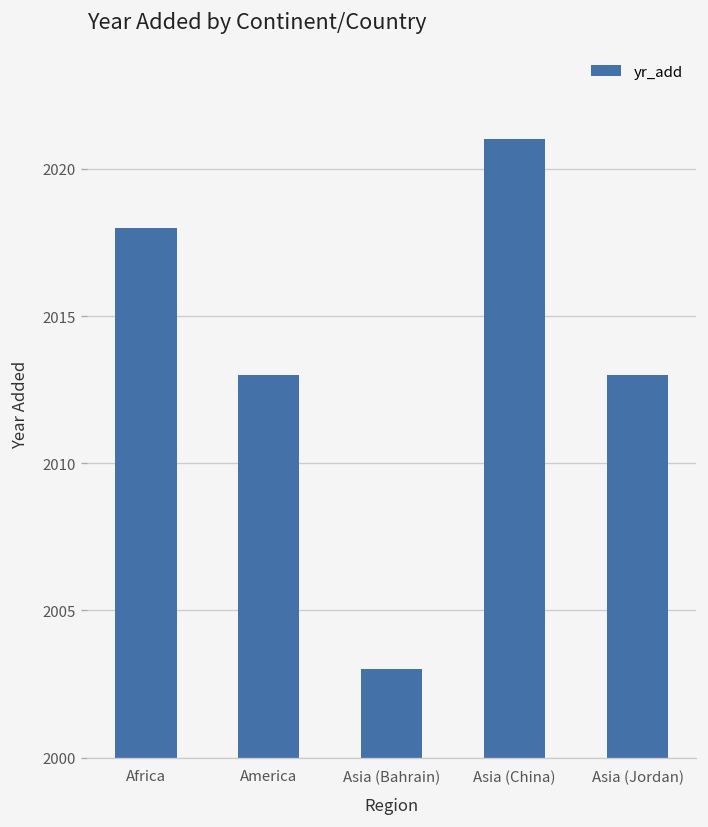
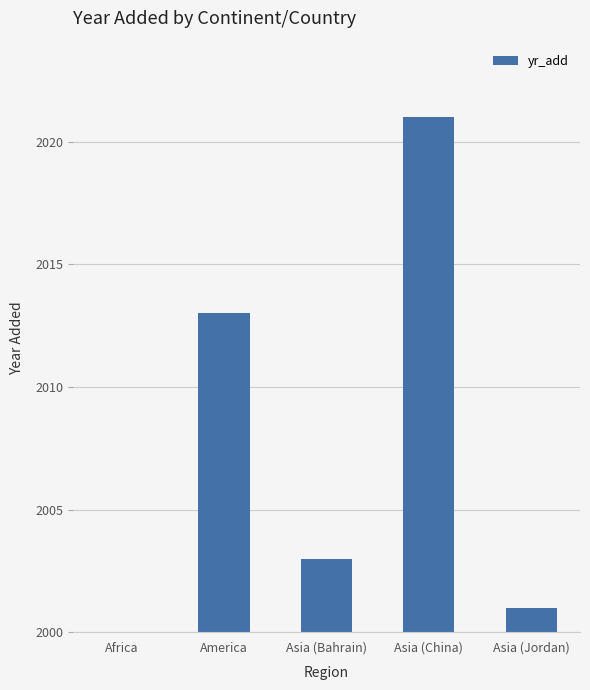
  {
-   "Africa": 2018,
+   "Africa": 2000,
    "America": 2013,
    "Asia (Bahrain)": 2003,
    "Asia (China)": 2021,
-   "Asia (Jordan)": 2013
+   "Asia (Jordan)": 2001
  }
